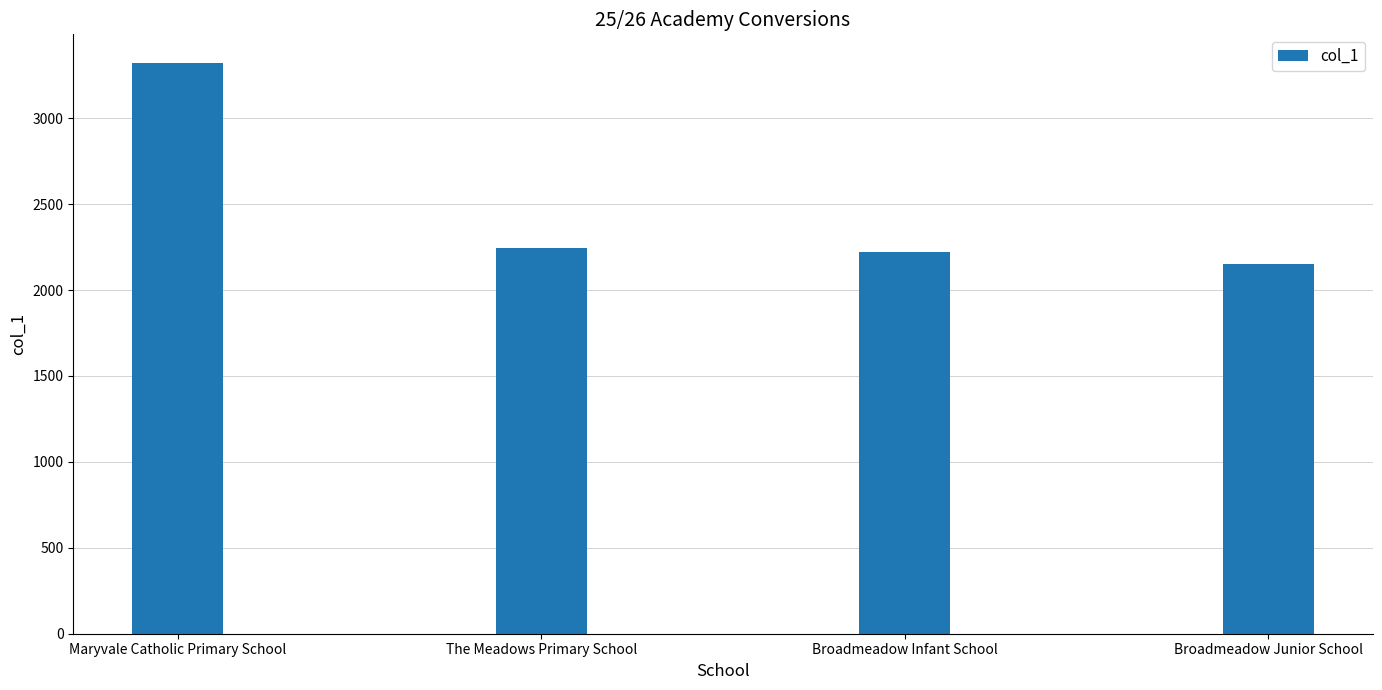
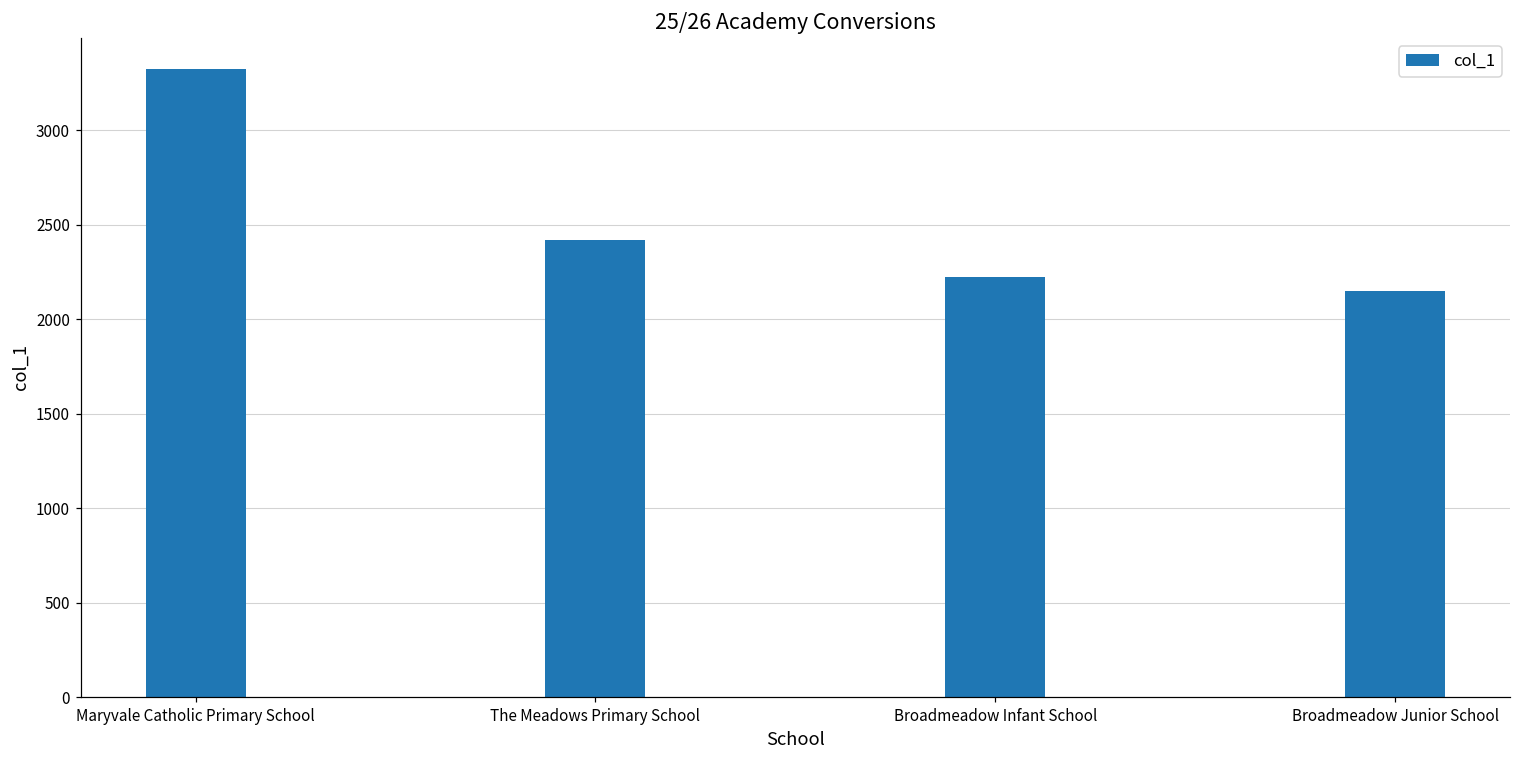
  {
    "Maryvale Catholic Primary School": 3320,
-   "The Meadows Primary School": 2250,
+   "The Meadows Primary School": 2420,
    "Broadmeadow Infant School": 2220,
    "Broadmeadow Junior School": 2150
  }
